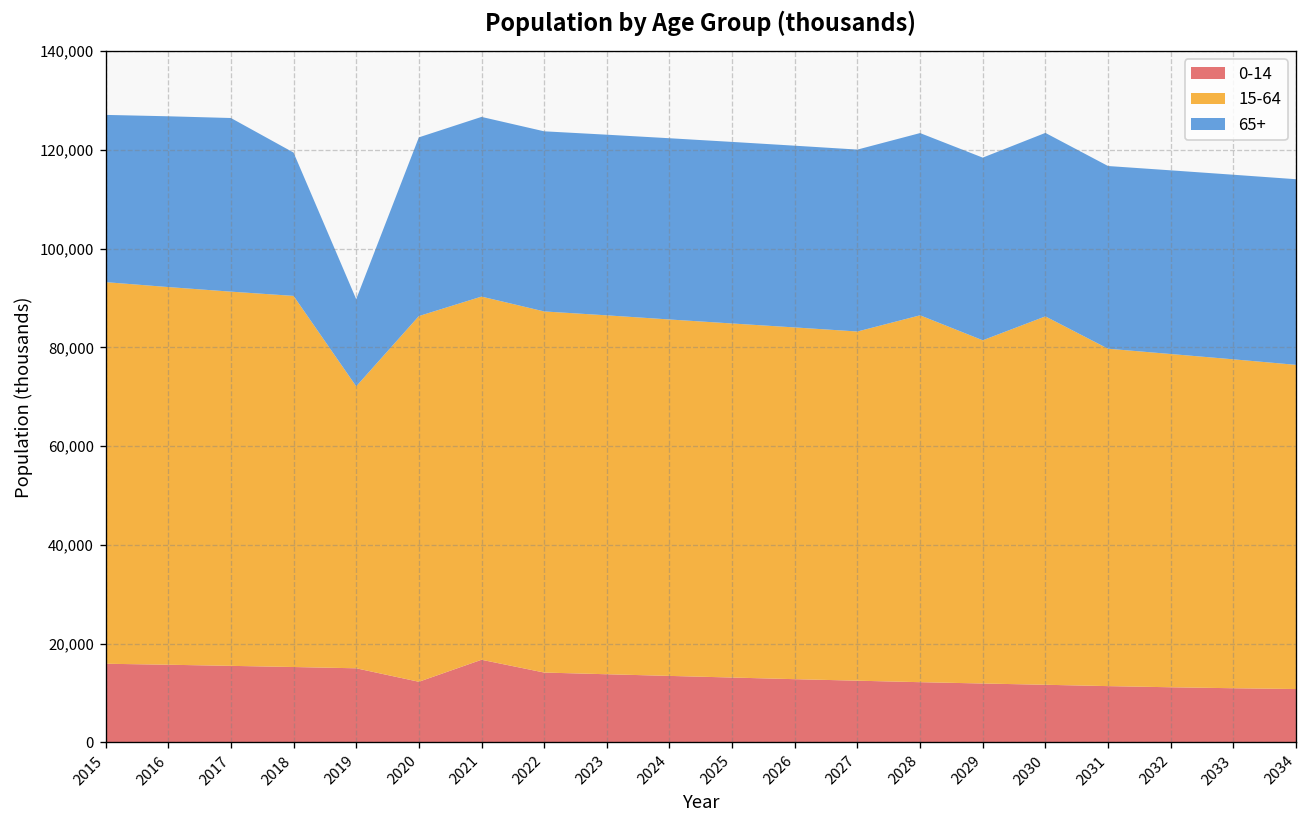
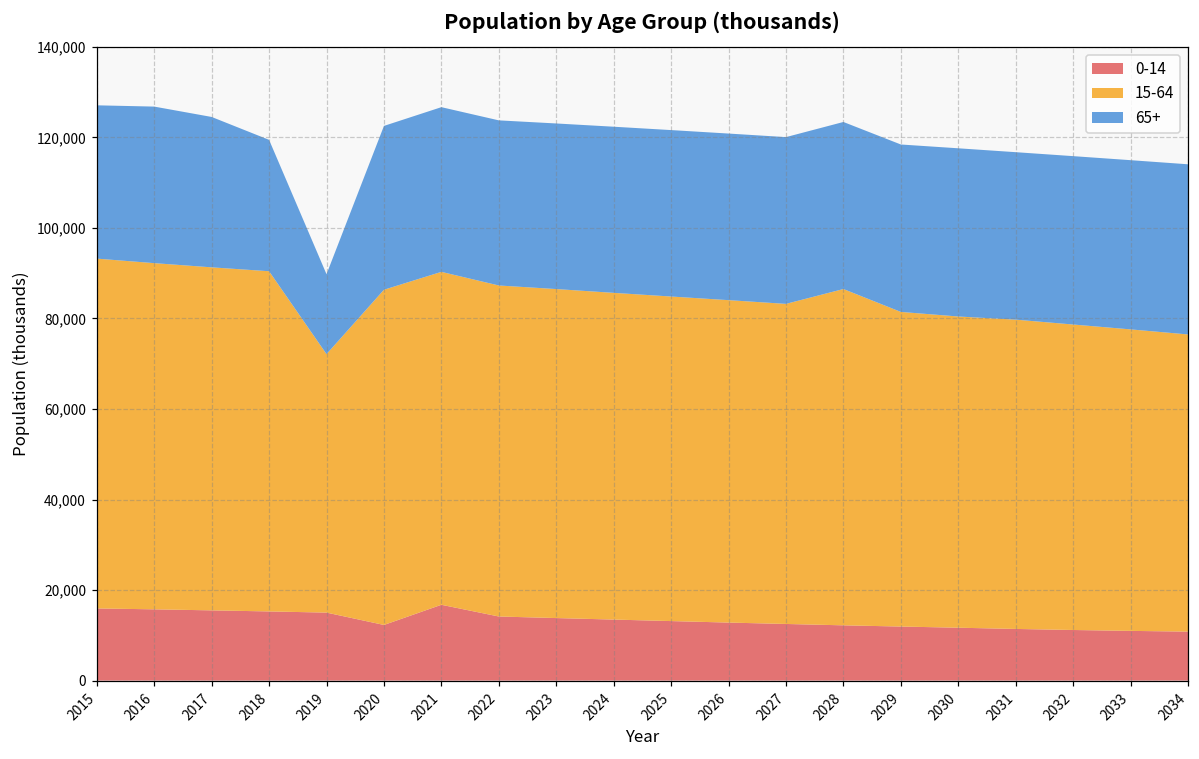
  {
    "0-14": {
      "2015": "16,000",
      "2016": "16,000",
      "2017": "16,000",
      "2018": "15,000",
      "2019": "15,000",
      "2020": "12,000",
      "2021": "17,000",
      "2022": "14,000",
      "2023": "14,000",
      "2024": "13,000",
      "2025": "13,000",
      "2026": "13,000",
      "2027": "13,000",
      "2028": "12,000",
      "2029": "12,000",
      "2030": "12,000",
      "2031": "11,000",
      "2032": "11,000",
      "2033": "11,000",
      "2034": "11,000"
    },
    "15-64": {
      "2015": "77,000",
      "2016": "76,000",
      "2017": "76,000",
      "2018": "75,000",
      "2019": "57,000",
      "2020": "74,000",
      "2021": "74,000",
      "2022": "73,000",
      "2023": "73,000",
      "2024": "72,000",
      "2025": "72,000",
      "2026": "71,000",
      "2027": "71,000",
      "2028": "74,000",
      "2029": "70,000",
-     "2030": "75,000",
+     "2030": "69,000",
      "2031": "68,000",
      "2032": "67,000",
      "2033": "67,000",
      "2034": "66,000"
    },
    "65+": {
      "2015": "34,000",
      "2016": "35,000",
-     "2017": "35,000",
+     "2017": "33,000",
      "2018": "29,000",
      "2019": "18,000",
      "2020": "36,000",
      "2021": "36,000",
      "2022": "36,000",
      "2023": "37,000",
      "2024": "37,000",
      "2025": "37,000",
      "2026": "37,000",
      "2027": "37,000",
      "2028": "37,000",
      "2029": "37,000",
      "2030": "37,000",
      "2031": "37,000",
      "2032": "37,000",
      "2033": "37,000",
      "2034": "38,000"
    }
  }
